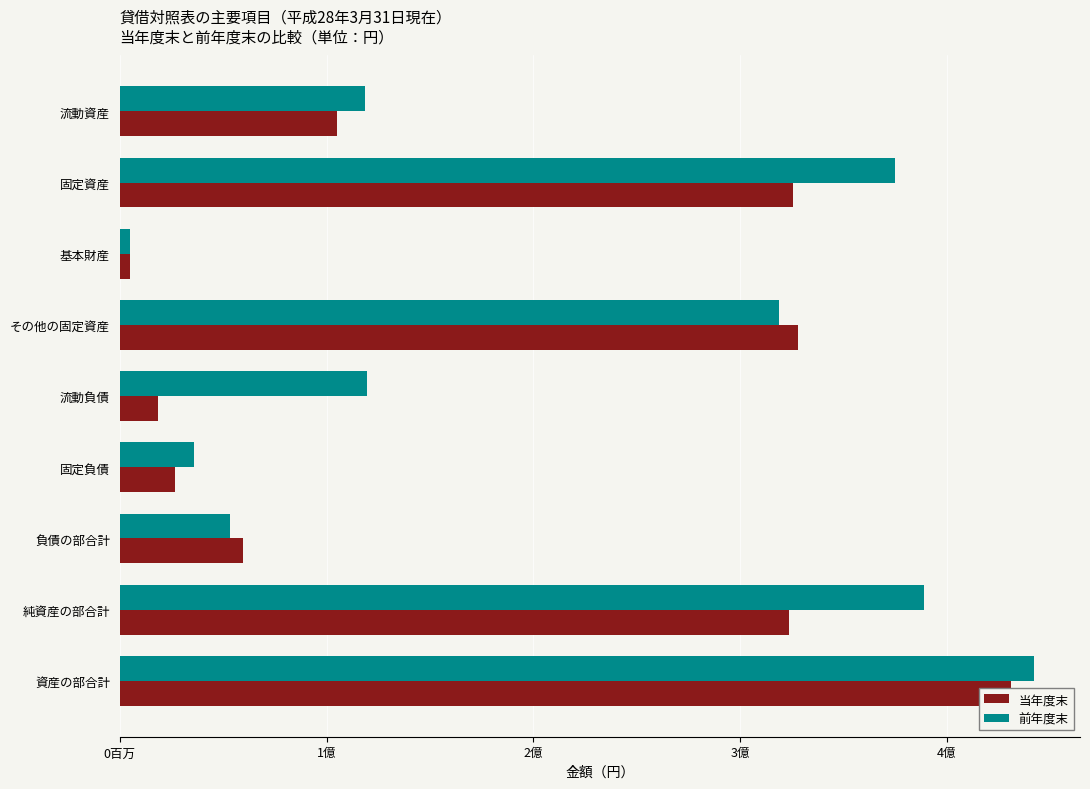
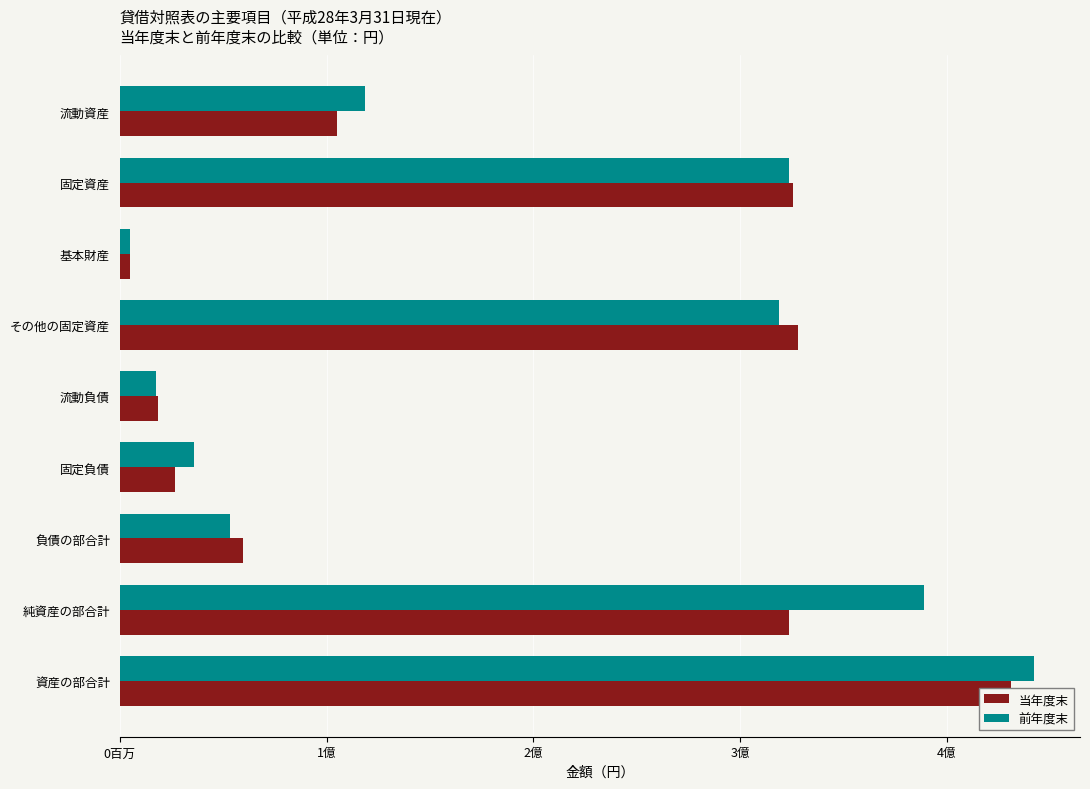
  {
    "当年度末": {
      "流動資産": "1.05億",
      "固定資産": "3.26億",
      "基本財産": "0.05億",
      "その他の固定資産": "3.28億",
      "流動負債": "0.19億",
      "固定負債": "0.27億",
      "負債の部合計": "0.60億",
      "純資産の部合計": "3.24億"
    },
    "前年度末": {
      "流動資産": "1.18億",
-     "固定資産": "3.75億",
+     "固定資産": "3.24億",
      "基本財産": "0.05億",
      "その他の固定資産": "3.19億",
-     "流動負債": "1.20億",
+     "流動負債": "0.18億",
      "固定負債": "0.36億",
      "負債の部合計": "0.53億",
      "純資産の部合計": "3.89億",
      "資産の部合計": "4.42億"
    }
  }
